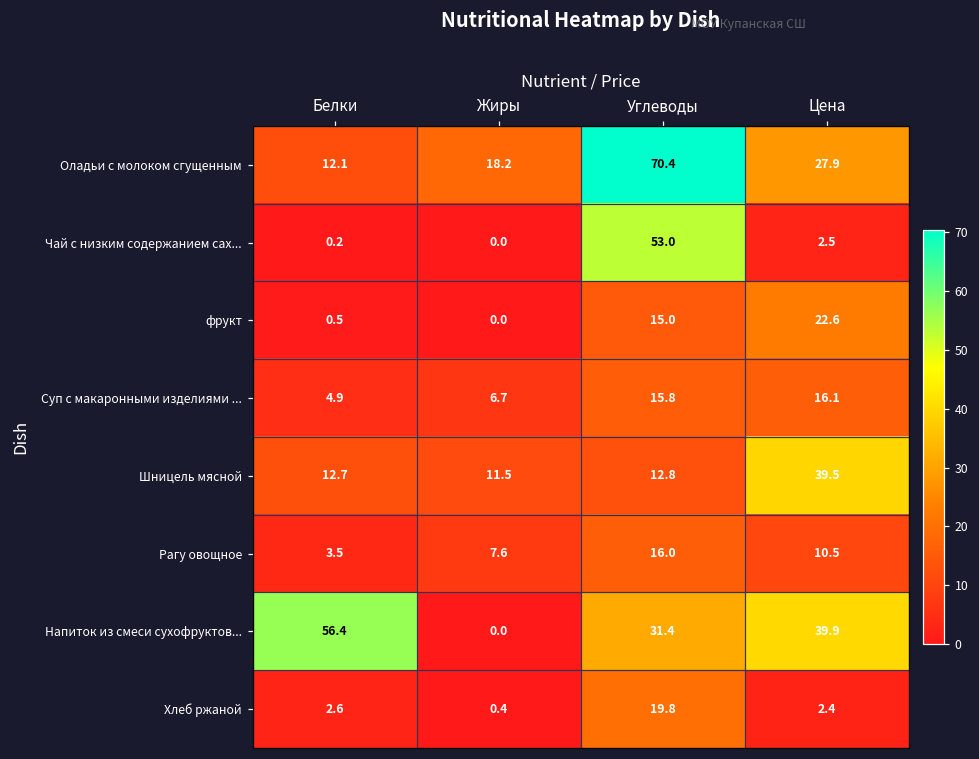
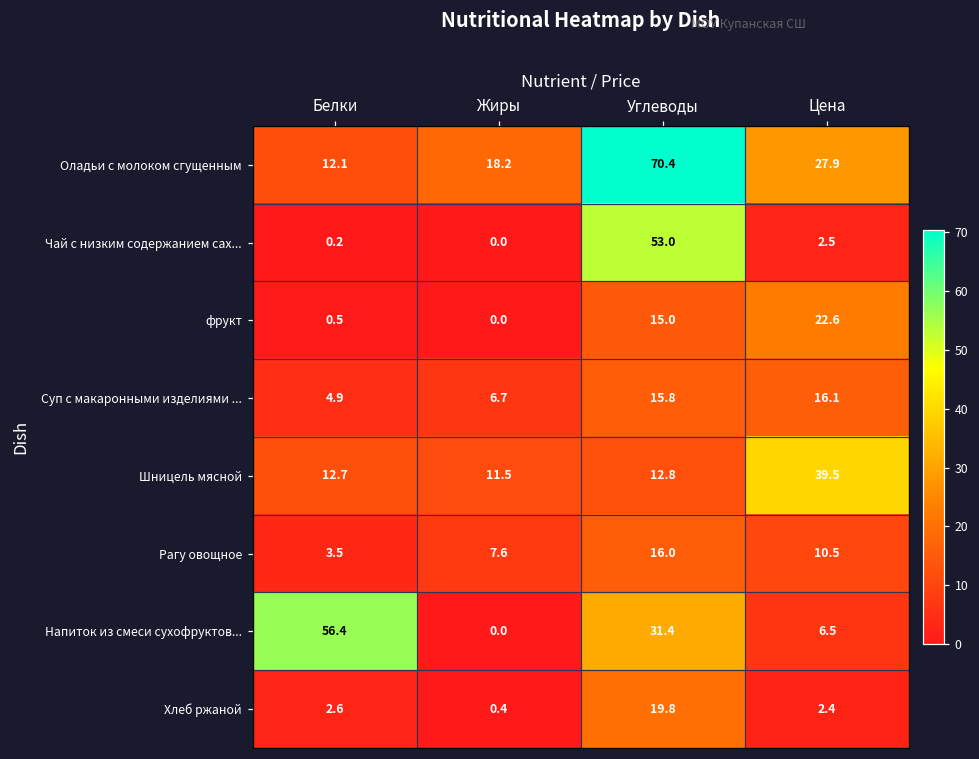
  {
    "Оладьи с молоком сгущенным": {
      "Белки": 12.1,
      "Жиры": 18.2,
      "Углеводы": 70.4,
      "Цена": 27.9
    },
    "Чай с низким содержанием сах...": {
      "Белки": 0.2,
      "Жиры": 0.0,
      "Углеводы": 53.0,
      "Цена": 2.5
    },
    "фрукт": {
      "Белки": 0.5,
      "Жиры": 0.0,
      "Углеводы": 15.0,
      "Цена": 22.6
    },
    "Суп с макаронными изделиями ...": {
      "Белки": 4.9,
      "Жиры": 6.7,
      "Углеводы": 15.8,
      "Цена": 16.1
    },
    "Шницель мясной": {
      "Белки": 12.7,
      "Жиры": 11.5,
      "Углеводы": 12.8,
      "Цена": 39.5
    },
    "Paгу овощное": {
      "Белки": 3.5,
      "Жиры": 7.6,
      "Углеводы": 16.0,
      "Цена": 10.5
    },
    "Напиток из смеси сухофруктов...": {
      "Белки": 56.4,
      "Жиры": 0.0,
      "Углеводы": 31.4,
-     "Цена": 39.9
+     "Цена": 6.5
    },
    "Хлеб ржаной": {
      "Белки": 2.6,
      "Жиры": 0.4,
      "Углеводы": 19.8,
      "Цена": 2.4
    }
  }
